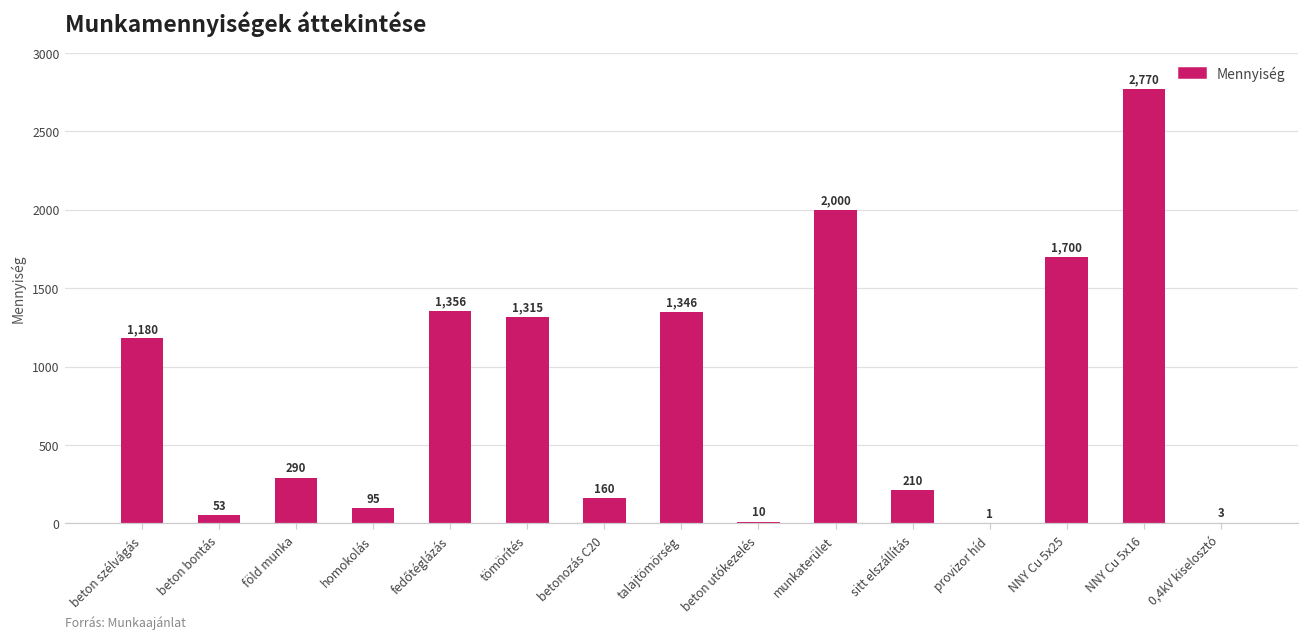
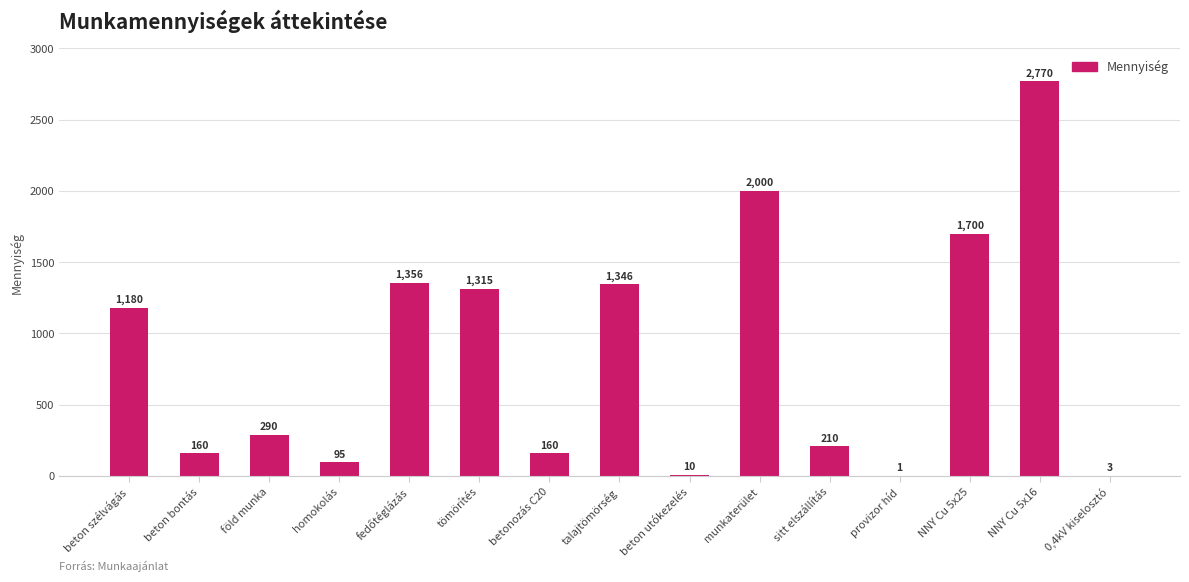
  {
    "beton szélvágás": "1,180",
-   "beton bontás": "53",
+   "beton bontás": "160",
    "föld munka": "290",
    "homokolás": "95",
    "fedőtéglázás": "1,356",
    "tömörítés": "1,315",
    "betonozás C20": "160",
    "talajtömörség": "1,346",
    "beton utókezelés": "10",
    "munkaterület": "2,000",
    "sitt elszállítás": "210",
    "provizor híd": "1",
    "NNY Cu 5x25": "1,700",
    "NNY Cu 5x16": "2,770",
    "0,4kV kiselosztó": "3"
  }
